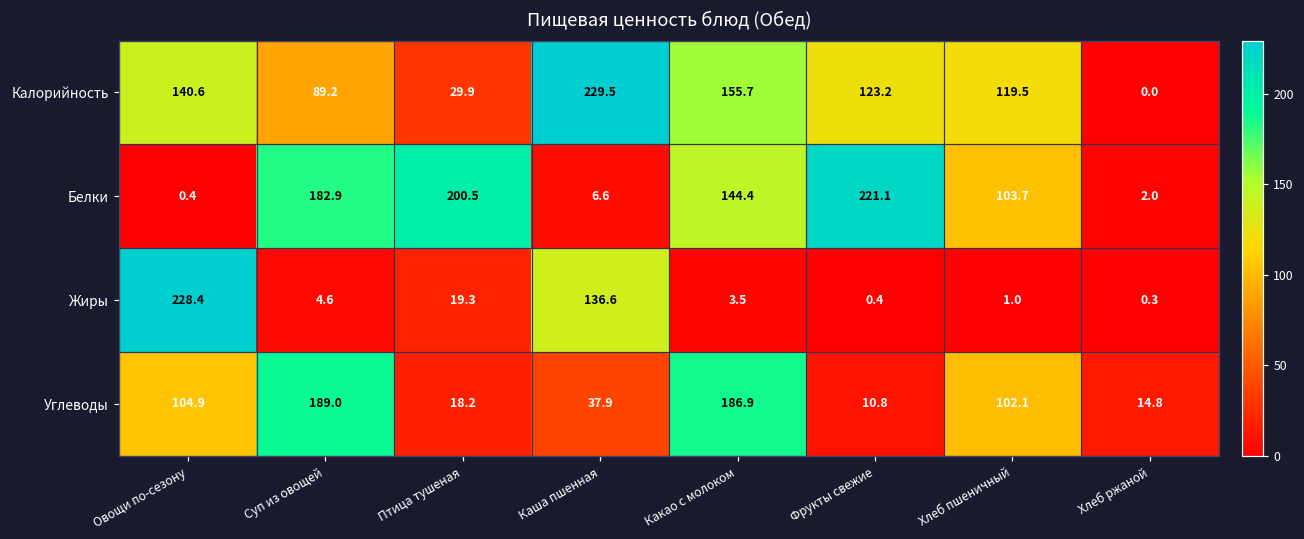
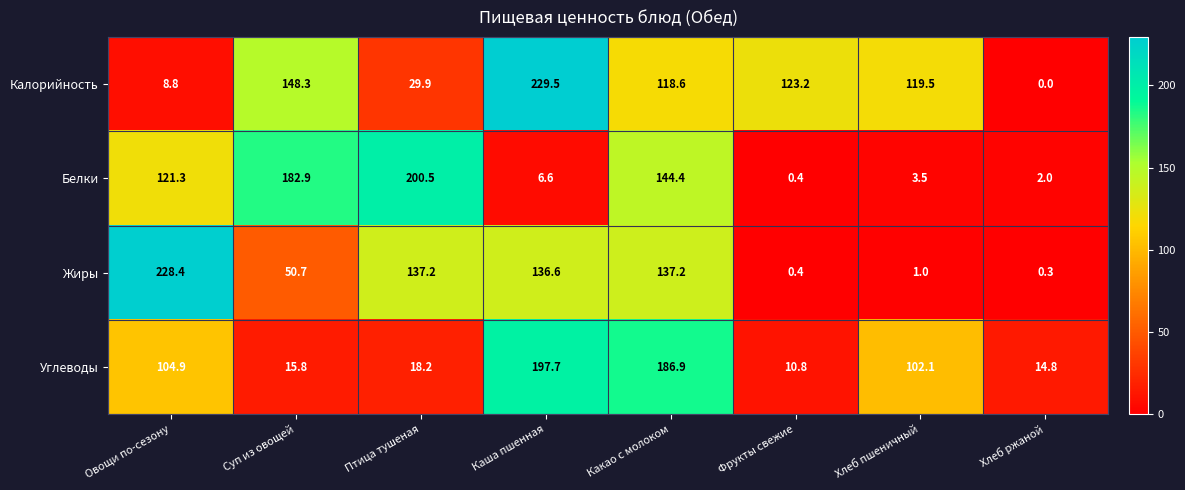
  {
    "Калорийность": {
-     "Овощи по-сезону": 140.6,
-     "Суп из овощей": 89.2,
+     "Овощи по-сезону": 8.8,
+     "Суп из овощей": 148.3,
      "Птица тушеная": 29.9,
      "Каша пшенная": 229.5,
-     "Какао с молоком": 155.7,
+     "Какао с молоком": 118.6,
      "Фрукты свежие": 123.2,
      "Хлеб пшеничный": 119.5,
      "Хлеб ржаной": 0.0
    },
    "Белки": {
-     "Овощи по-сезону": 0.4,
+     "Овощи по-сезону": 121.3,
      "Суп из овощей": 182.9,
      "Птица тушеная": 200.5,
      "Каша пшенная": 6.6,
      "Какао с молоком": 144.4,
-     "Фрукты свежие": 221.1,
-     "Хлеб пшеничный": 103.7,
+     "Фрукты свежие": 0.4,
+     "Хлеб пшеничный": 3.5,
      "Хлеб ржаной": 2.0
    },
    "Жиры": {
      "Овощи по-сезону": 228.4,
-     "Суп из овощей": 4.6,
-     "Птица тушеная": 19.3,
+     "Суп из овощей": 50.7,
+     "Птица тушеная": 137.2,
      "Каша пшенная": 136.6,
-     "Какао с молоком": 3.5,
+     "Какао с молоком": 137.2,
      "Фрукты свежие": 0.4,
      "Хлеб пшеничный": 1.0,
      "Хлеб ржаной": 0.3
    },
    "Углеводы": {
      "Овощи по-сезону": 104.9,
-     "Суп из овощей": 189.0,
+     "Суп из овощей": 15.8,
      "Птица тушеная": 18.2,
-     "Каша пшенная": 37.9,
+     "Каша пшенная": 197.7,
      "Какао с молоком": 186.9,
      "Фрукты свежие": 10.8,
      "Хлеб пшеничный": 102.1,
      "Хлеб ржаной": 14.8
    }
  }
